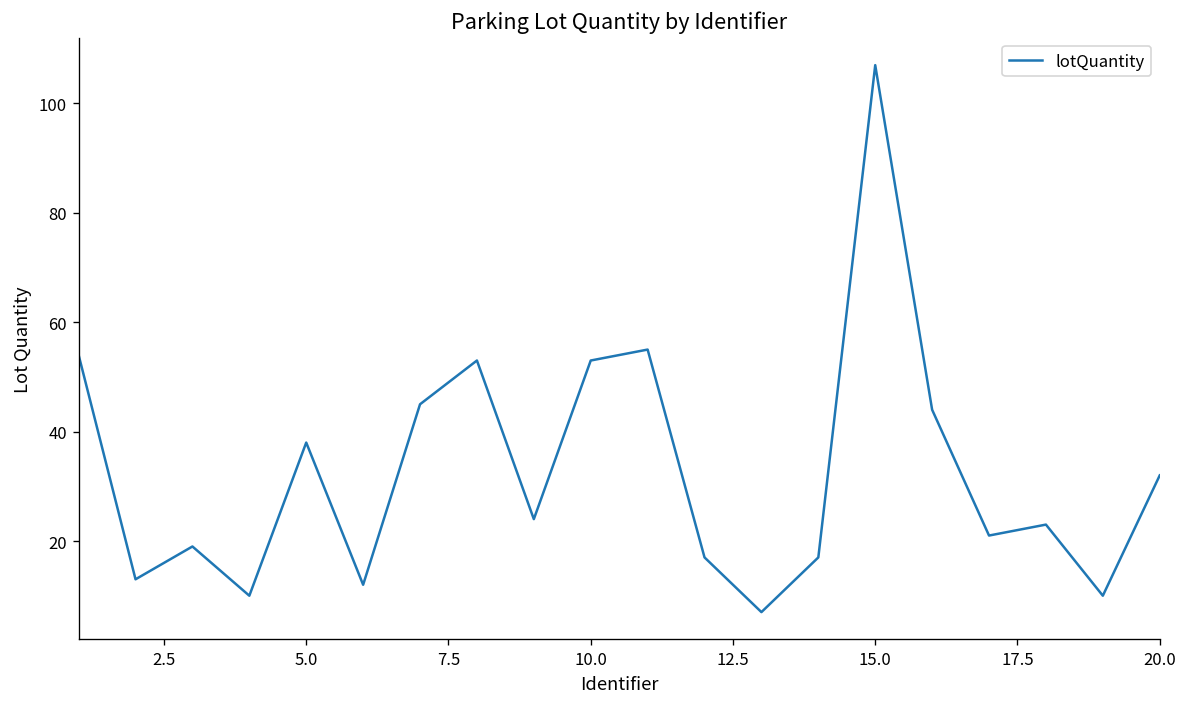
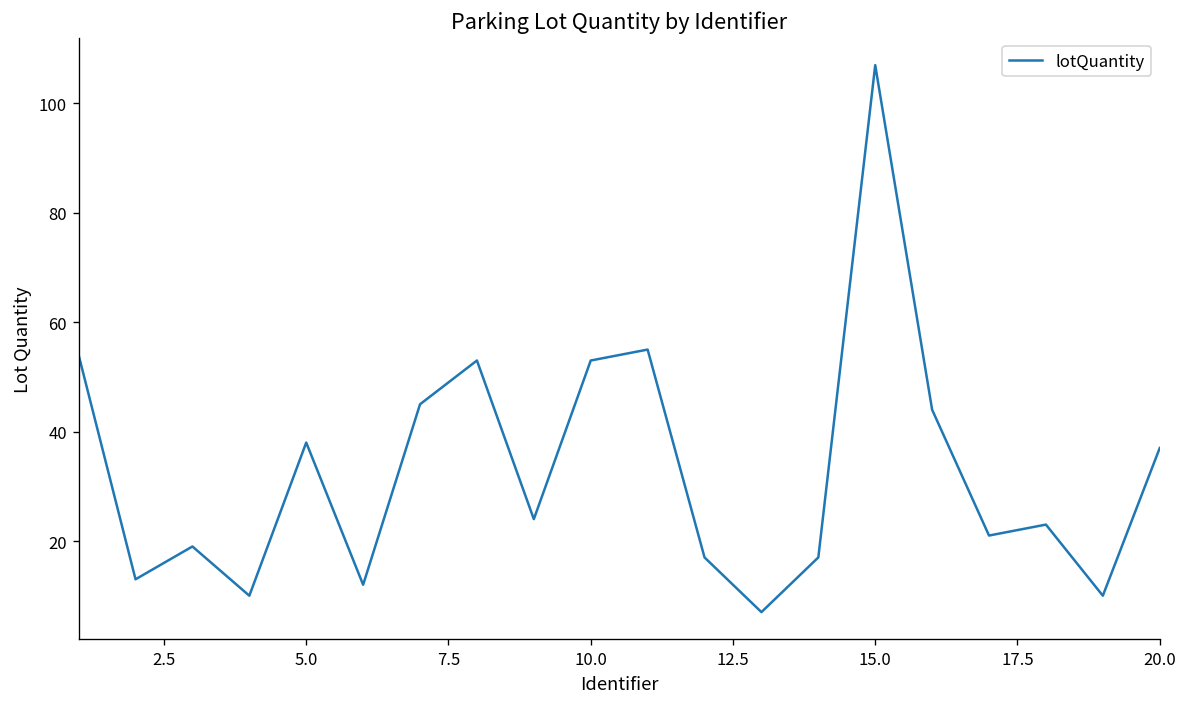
  {
    "5.0": 38,
    "10.0": 53,
    "15.0": 107,
-   "20.0": 32
+   "20.0": 37
  }
